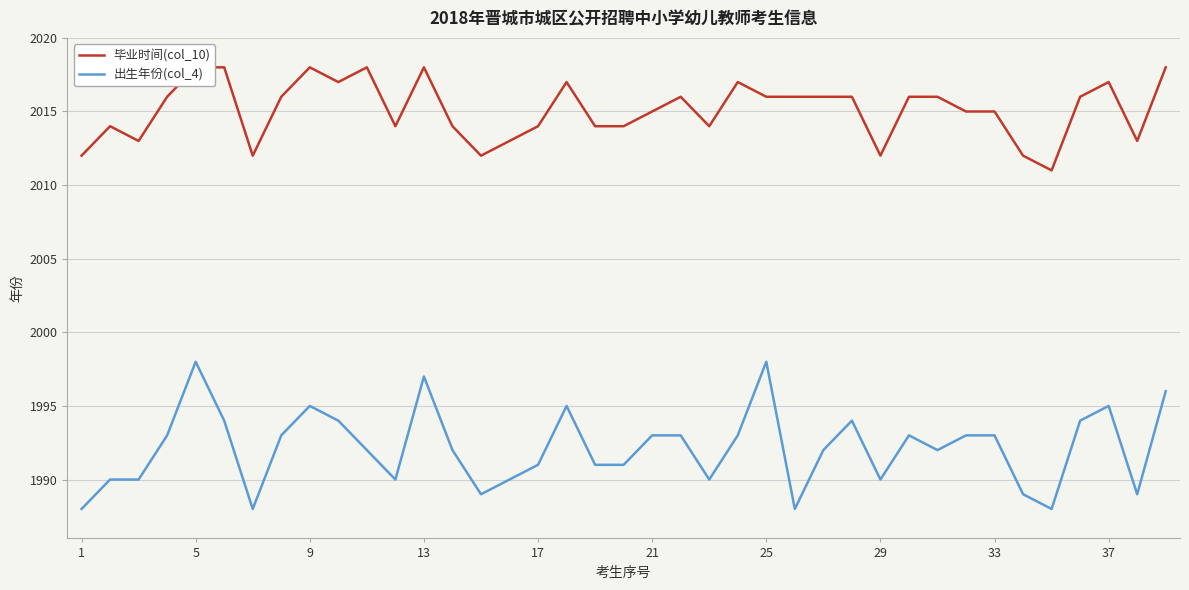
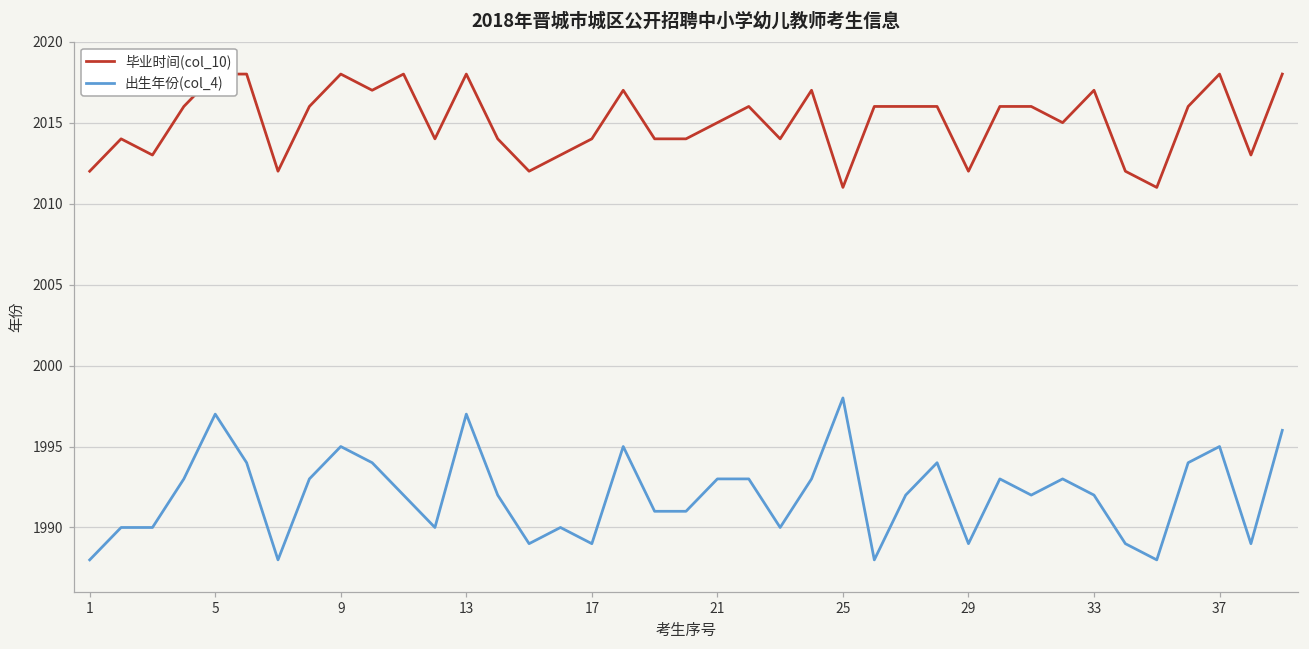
  {
    "毕业时间(col_10)": {
      "1": 2012,
      "9": 2018,
      "13": 2018,
      "17": 2014,
      "21": 2015,
-     "25": 2016,
+     "25": 2011,
      "29": 2012,
-     "33": 2015,
-     "37": 2017
+     "33": 2017,
+     "37": 2018
    },
    "出生年份(col_4)": {
      "1": 1988,
-     "5": 1998,
+     "5": 1997,
      "9": 1995,
      "13": 1997,
-     "17": 1991,
+     "17": 1989,
      "21": 1993,
      "25": 1998,
-     "29": 1990,
-     "33": 1993,
+     "29": 1989,
+     "33": 1992,
      "37": 1995
    }
  }
